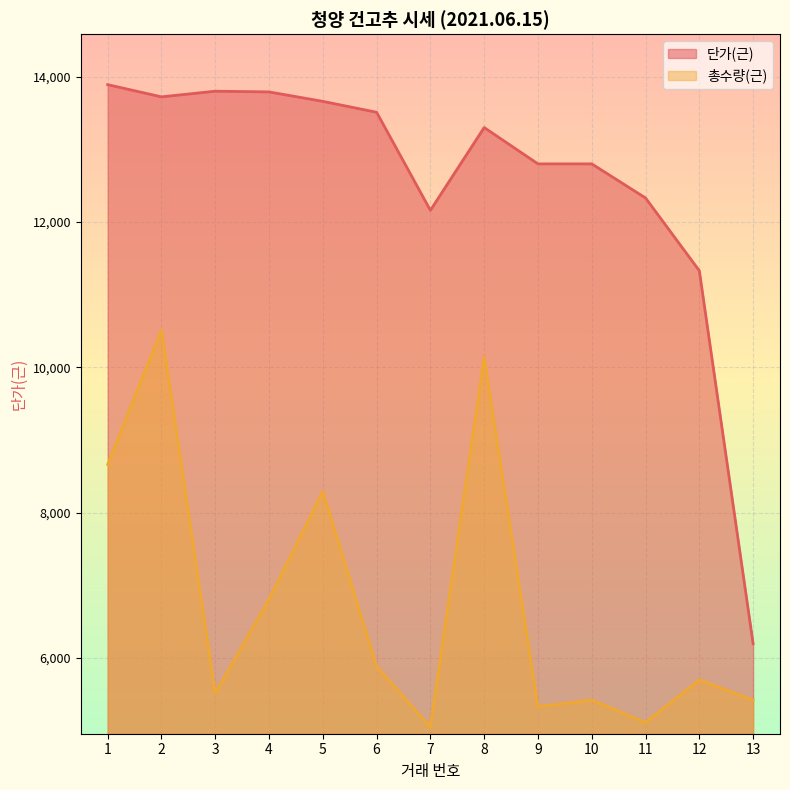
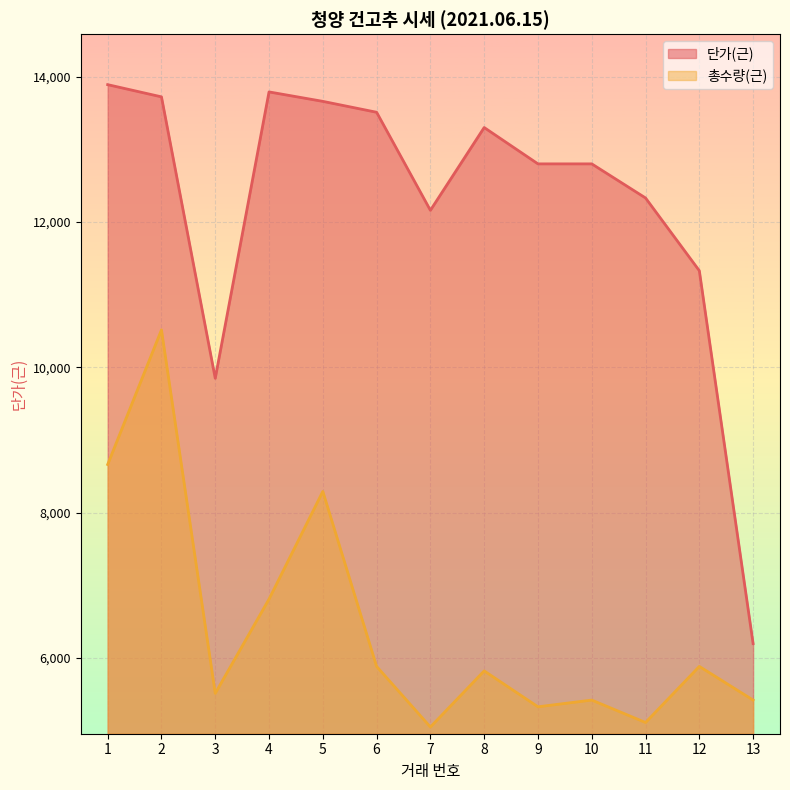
  {
    "단가(근)": {
      "1": "13,900",
      "2": "13,700",
-     "3": "13,800",
+     "3": "9,900",
      "4": "13,800",
      "5": "13,700",
      "6": "13,500",
      "7": "12,200",
      "8": "13,300",
      "9": "12,800",
      "10": "12,800",
      "11": "12,300",
      "12": "11,300",
      "13": "6,200"
    },
    "총수량(근)": {
      "1": "8,700",
      "2": "10,500",
      "3": "5,500",
      "4": "6,800",
      "5": "8,300",
      "6": "5,900",
      "7": "5,100",
-     "8": "10,100",
+     "8": "5,800",
      "9": "5,300",
      "10": "5,400",
      "11": "5,100",
-     "12": "5,700",
+     "12": "5,900",
      "13": "5,400"
    }
  }
